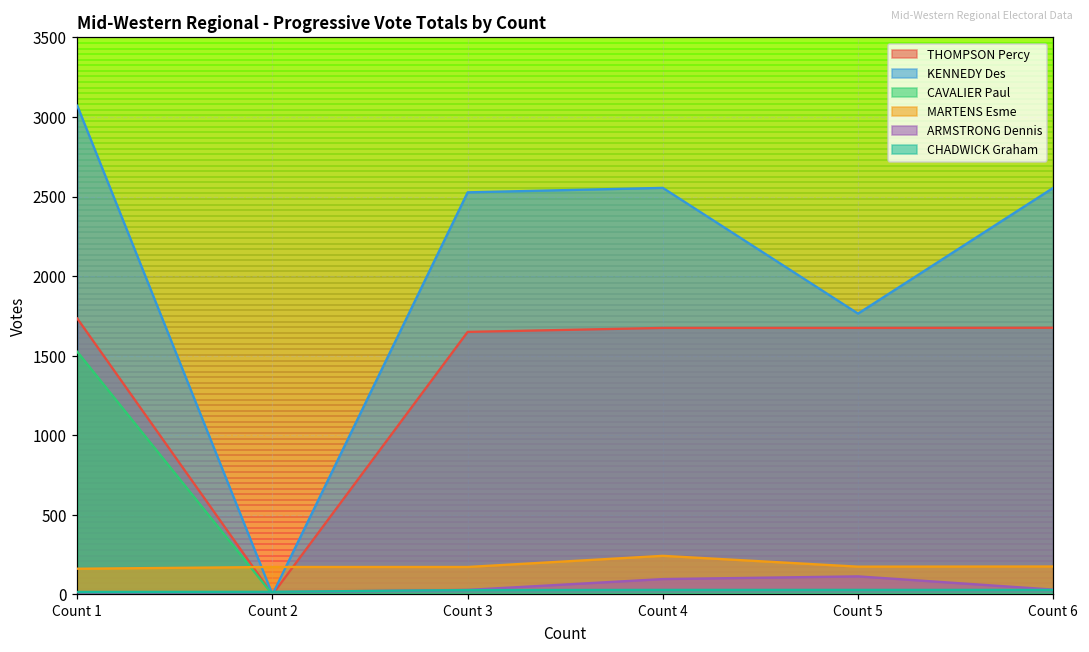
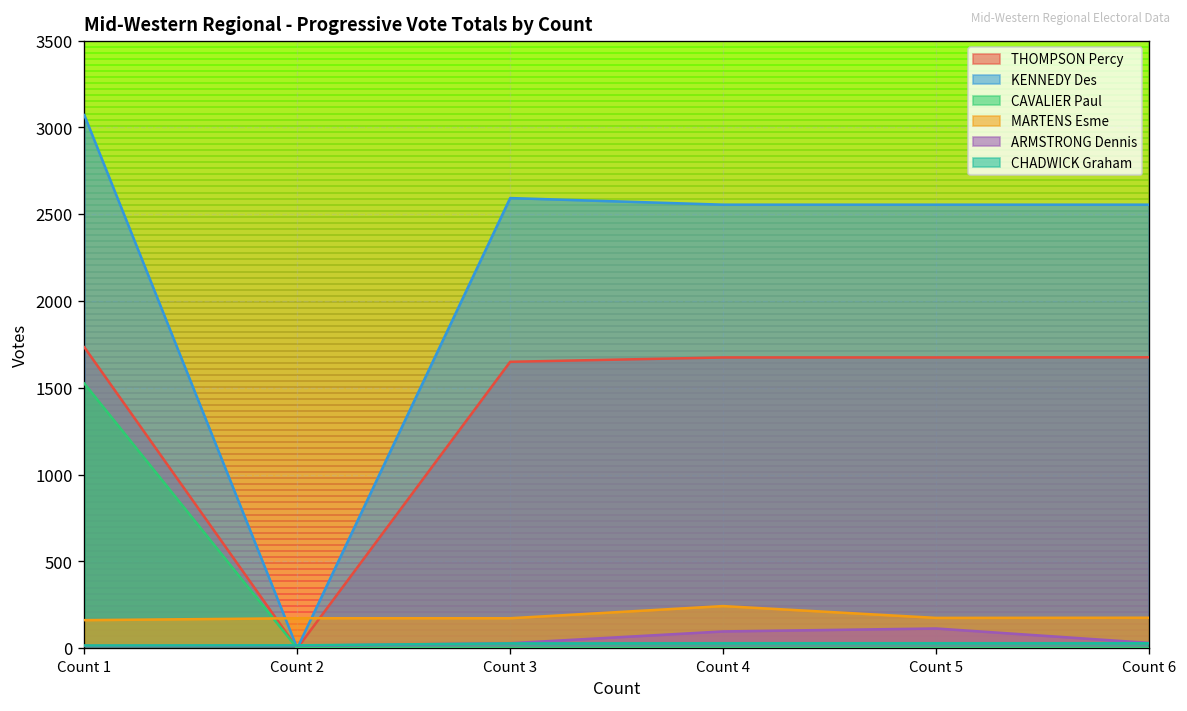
  {
    "THOMPSON Percy": {
      "Count 1": 1730,
      "Count 3": 1650,
      "Count 4": 1680,
      "Count 5": 1680,
      "Count 6": 1680
    },
    "KENNEDY Des": {
      "Count 1": 3070,
-     "Count 3": 2530,
+     "Count 3": 2590,
      "Count 4": 2560,
-     "Count 5": 1770,
+     "Count 5": 2560,
      "Count 6": 2560
    },
    "MARTENS Esme": {
      "Count 1": 160,
      "Count 2": 170,
      "Count 3": 170,
      "Count 4": 240,
      "Count 5": 180,
      "Count 6": 180
    },
    "ARMSTRONG Dennis": {
      "Count 4": 100,
      "Count 5": 110
    }
  }
